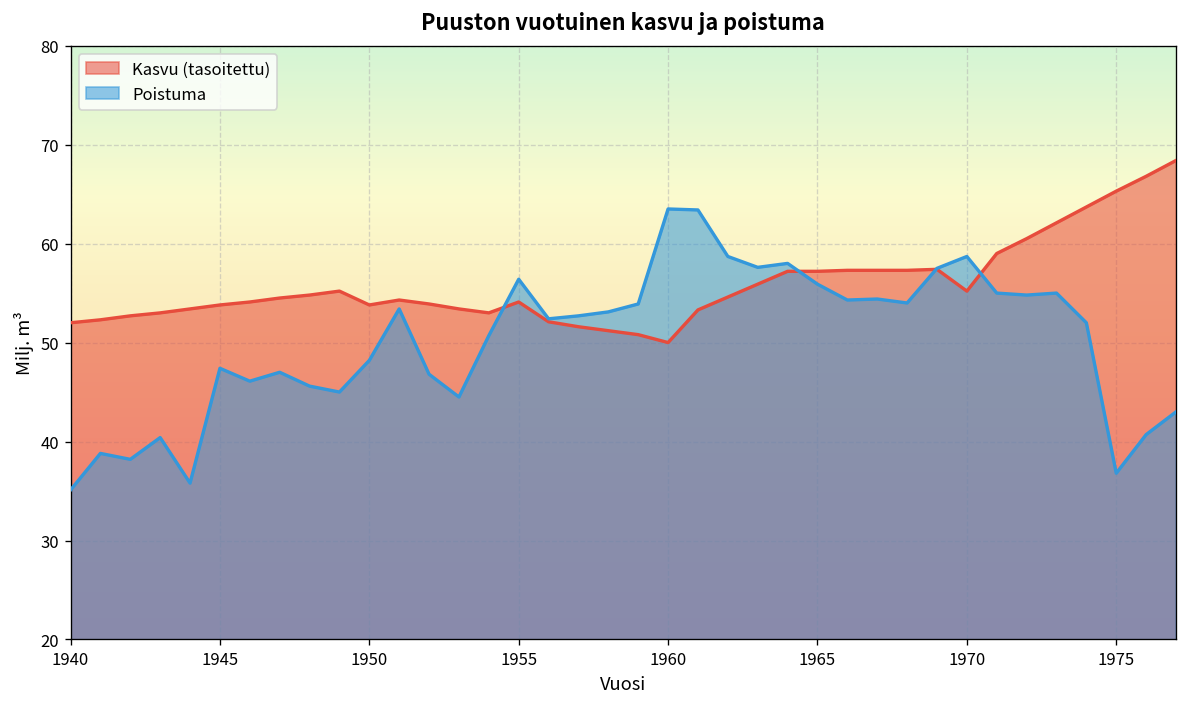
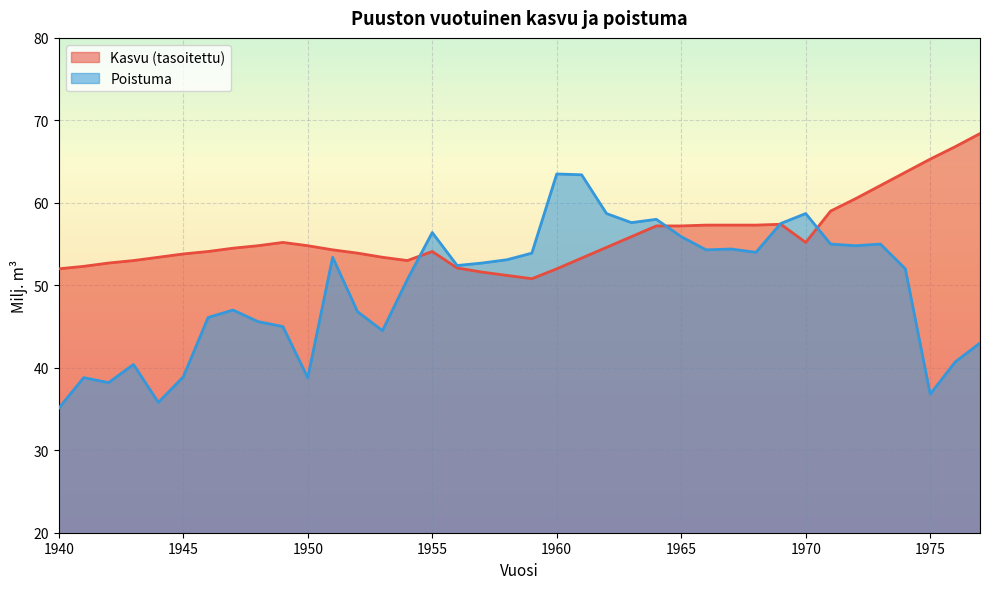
  {
    "Kasvu (tasoitettu)": {
      "1940": 52,
      "1945": 54,
-     "1950": 54,
+     "1950": 55,
      "1955": 54,
-     "1960": 50,
+     "1960": 52,
      "1965": 57,
      "1970": 55,
      "1975": 65
    },
    "Poistuma": {
      "1940": 35,
-     "1945": 47,
-     "1950": 48,
+     "1945": 39,
+     "1950": 39,
      "1955": 56,
      "1960": 64,
      "1965": 56,
      "1970": 59,
      "1975": 37
    }
  }
